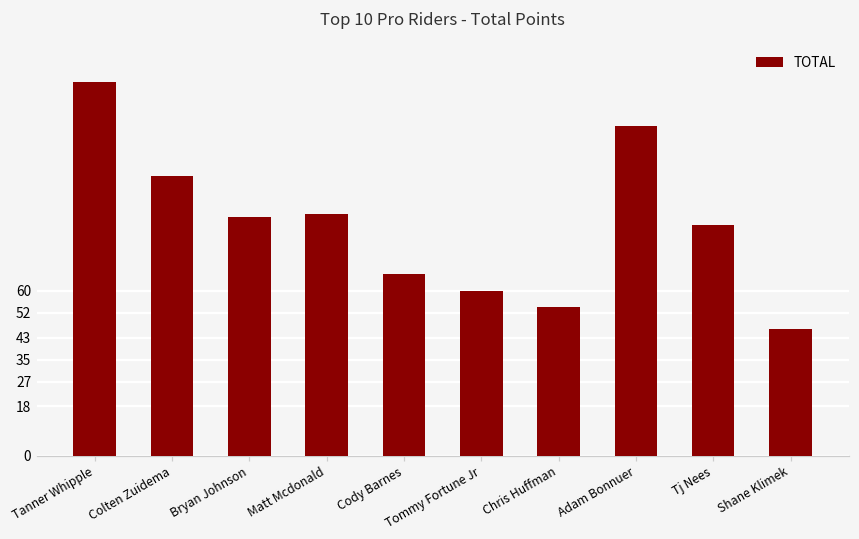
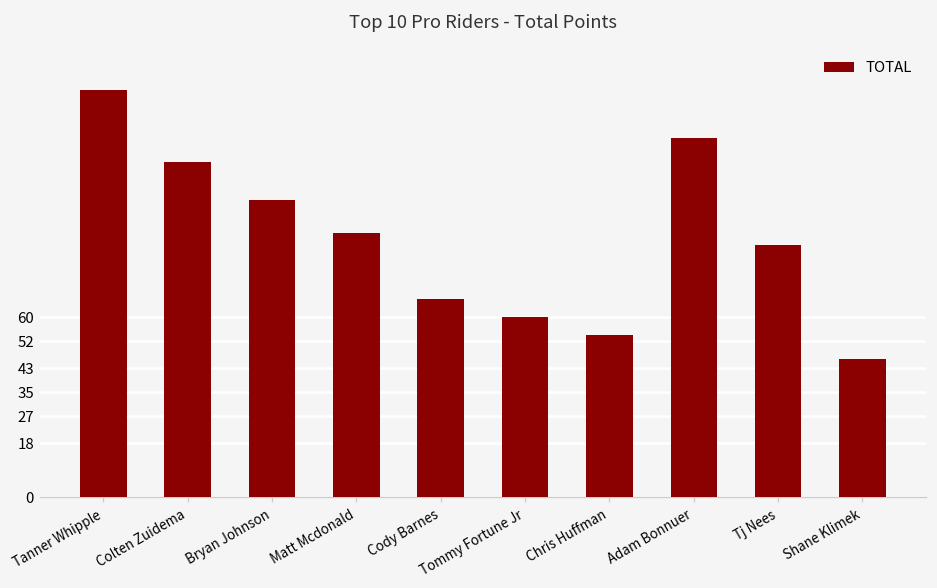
  {
    "Tanner Whipple": 136,
-   "Colten Zuidema": 102,
-   "Bryan Johnson": 87,
+   "Colten Zuidema": 112,
+   "Bryan Johnson": 99,
    "Matt Mcdonald": 88,
    "Cody Barnes": 66,
    "Tommy Fortune Jr": 60,
    "Chris Huffman": 54,
    "Adam Bonnuer": 120,
    "Tj Nees": 84,
    "Shane Klimek": 46
  }
